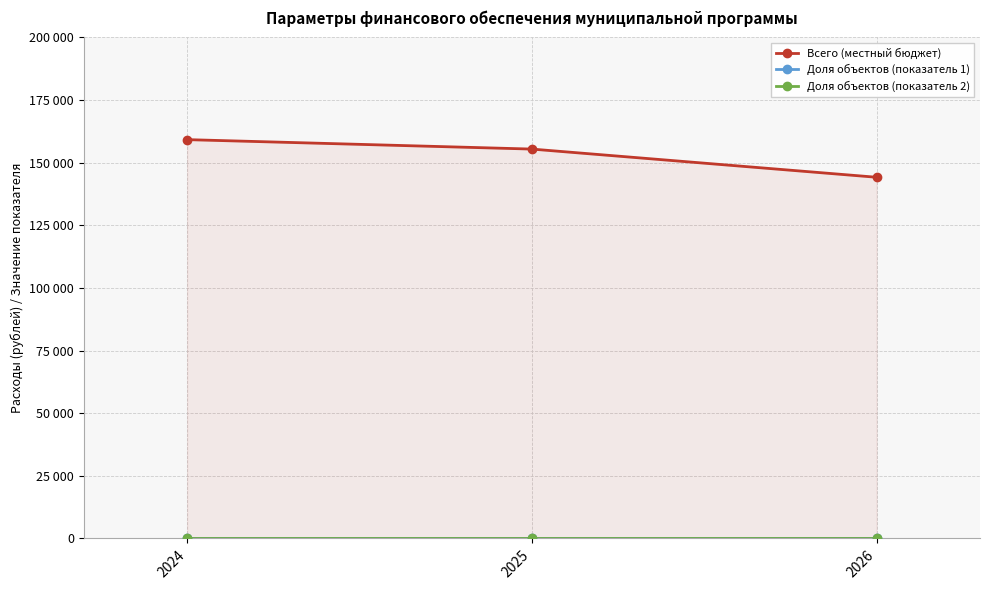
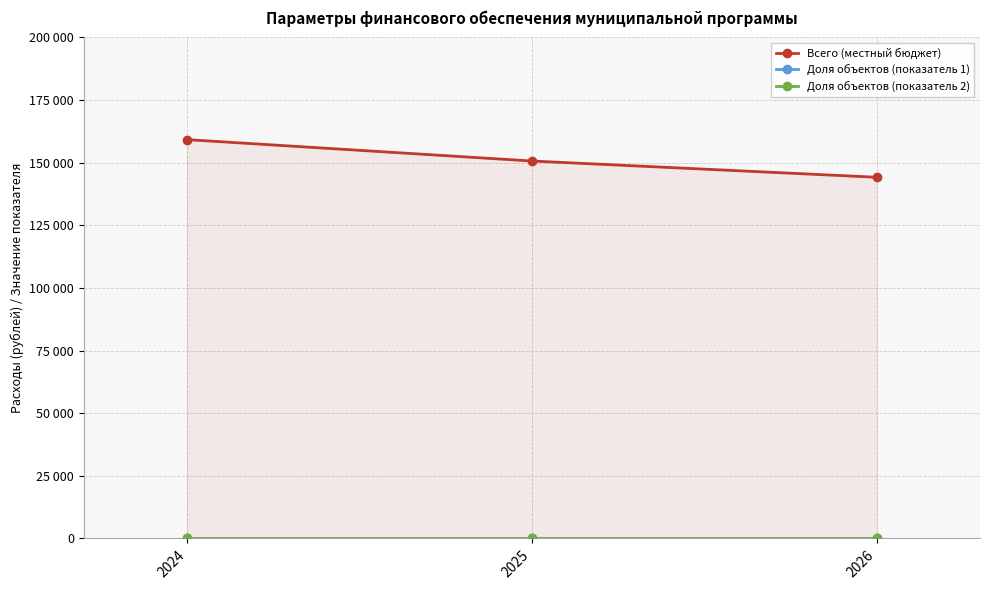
  {
    "Всего (местный бюджет)": {
      "2024": 159000,
-     "2025": 155000,
+     "2025": 151000,
      "2026": 144000
    },
    "Доля объектов (показатель 2)": {
      "2024": 0,
      "2025": 0,
      "2026": 0
    }
  }
